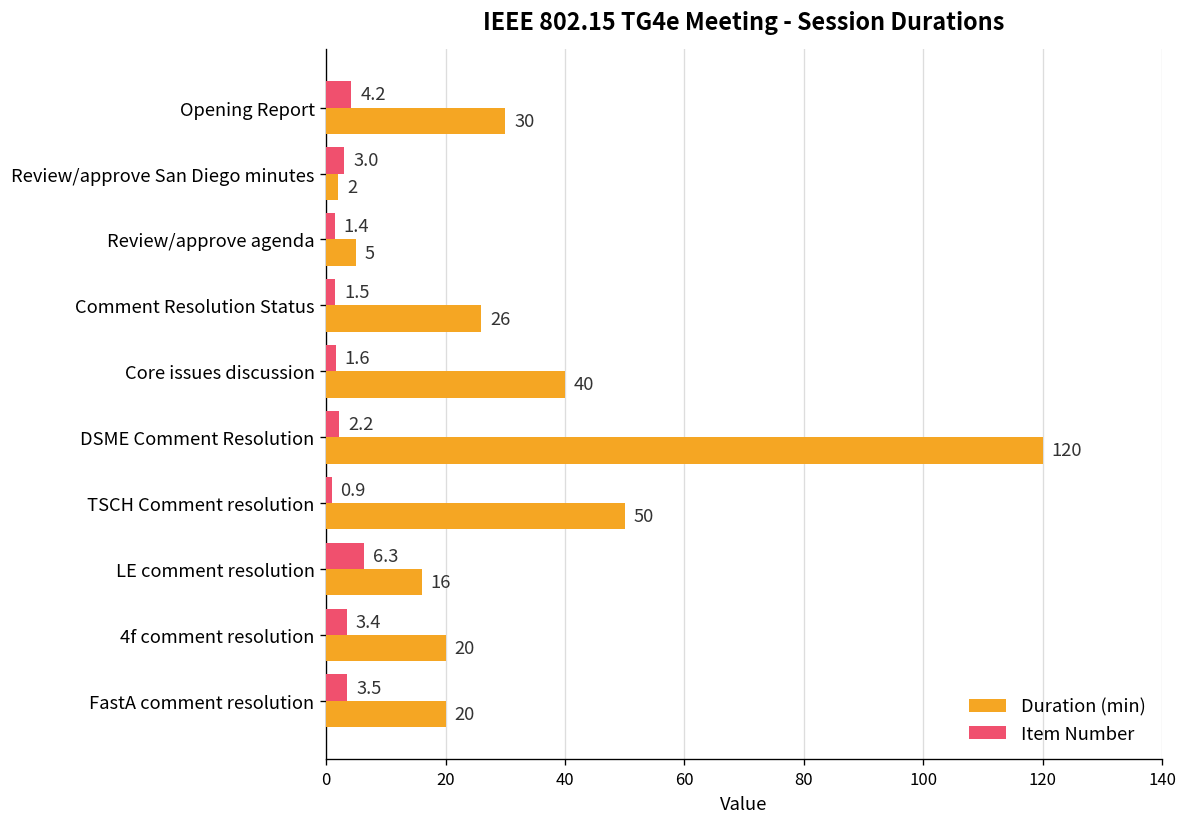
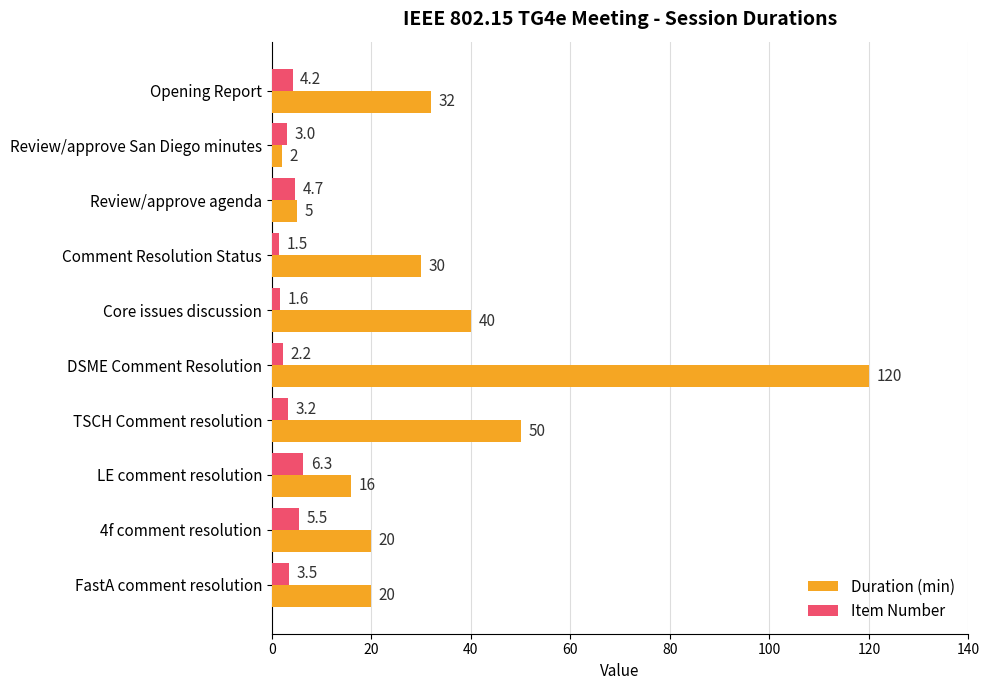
  {
    "Duration (min)": {
-     "Opening Report": 30,
+     "Opening Report": 32,
      "Review/approve San Diego minutes": 2,
      "Review/approve agenda": 5,
-     "Comment Resolution Status": 26,
+     "Comment Resolution Status": 30,
      "Core issues discussion": 40,
      "DSME Comment Resolution": 120,
      "TSCH Comment resolution": 50,
      "LE comment resolution": 16,
      "4f comment resolution": 20,
      "FastA comment resolution": 20
    },
    "Item Number": {
      "Opening Report": 4.2,
      "Review/approve San Diego minutes": 3.0,
-     "Review/approve agenda": 1.4,
+     "Review/approve agenda": 4.7,
      "Comment Resolution Status": 1.5,
      "Core issues discussion": 1.6,
      "DSME Comment Resolution": 2.2,
-     "TSCH Comment resolution": 0.9,
+     "TSCH Comment resolution": 3.2,
      "LE comment resolution": 6.3,
-     "4f comment resolution": 3.4,
+     "4f comment resolution": 5.5,
      "FastA comment resolution": 3.5
    }
  }
